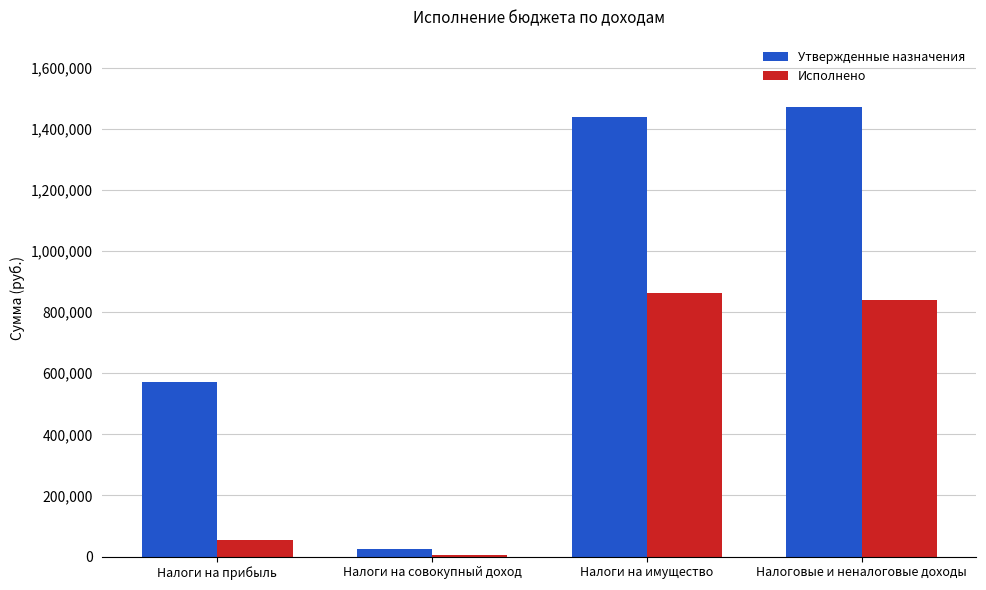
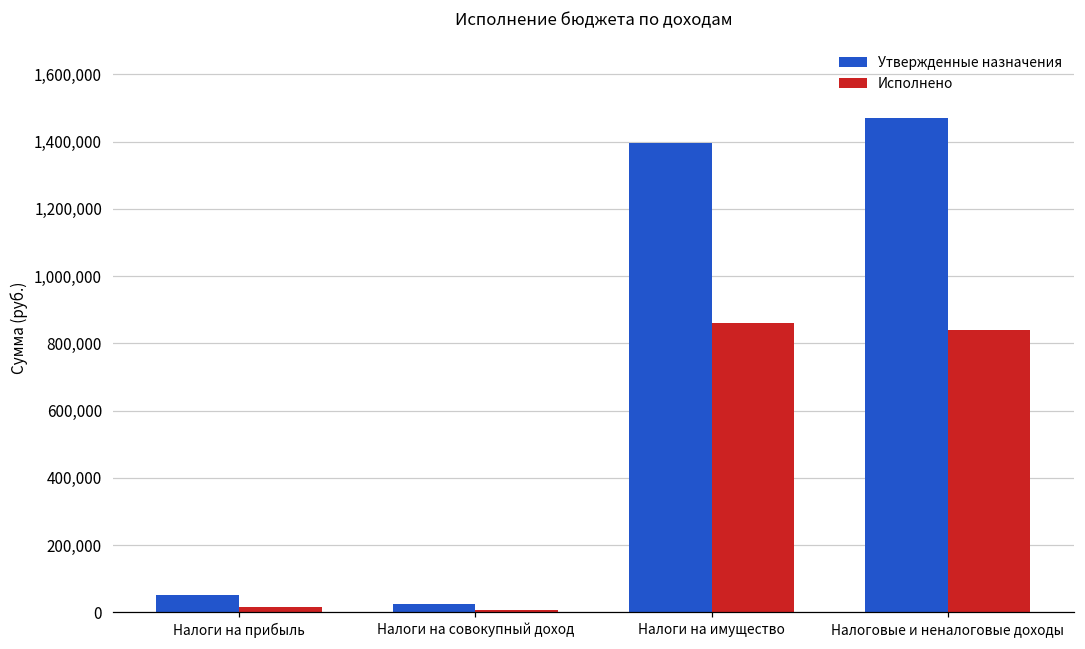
  {
    "Утвержденные назначения": {
-     "Налоги на прибыль": "570,000",
+     "Налоги на прибыль": "50,000",
      "Налоги на совокупный доход": "30,000",
-     "Налоги на имущество": "1,440,000",
+     "Налоги на имущество": "1,400,000",
      "Налоговые и неналоговые доходы": "1,470,000"
    },
    "Исполнено": {
-     "Налоги на прибыль": "50,000",
+     "Налоги на прибыль": "10,000",
      "Налоги на имущество": "860,000",
      "Налоговые и неналоговые доходы": "840,000"
    }
  }
